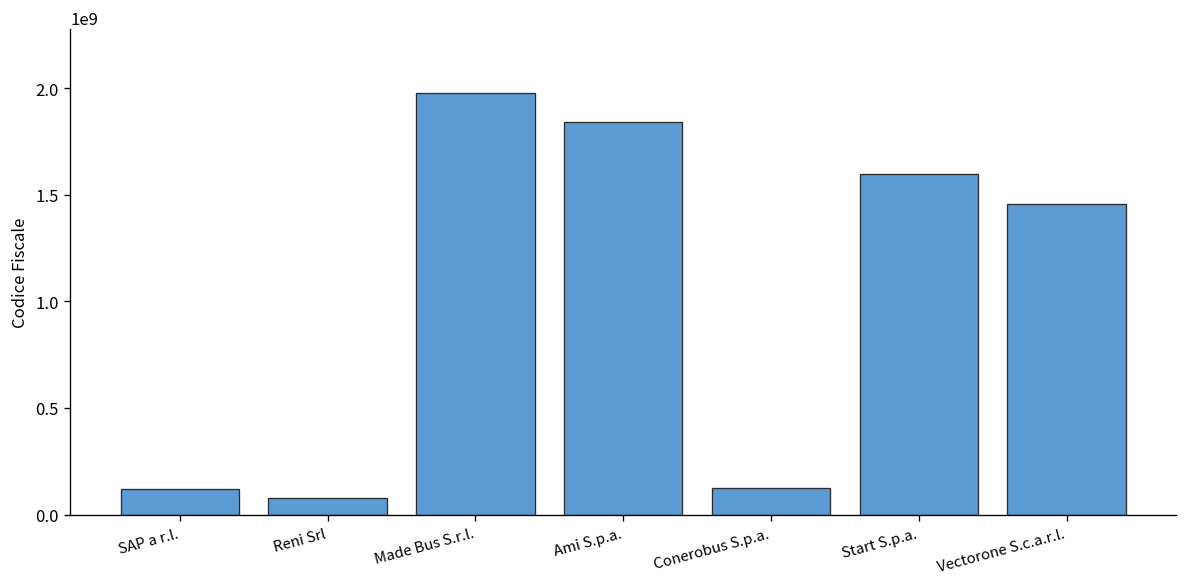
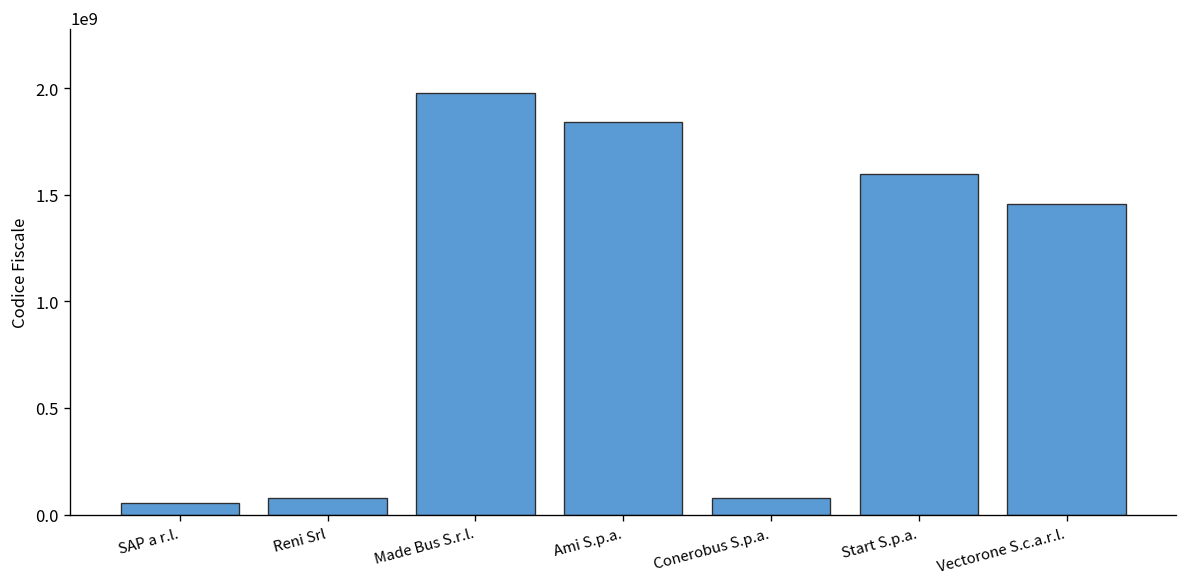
  {
-   "SAP a r.l.": 120000000,
+   "SAP a r.l.": 50000000,
    "Reni Srl": 80000000,
    "Made Bus S.r.l.": 1980000000,
    "Ami S.p.a.": 1840000000,
-   "Conerobus S.p.a.": 120000000,
+   "Conerobus S.p.a.": 80000000,
    "Start S.p.a.": 1600000000,
    "Vectorone S.c.a.r.l.": 1460000000
  }
